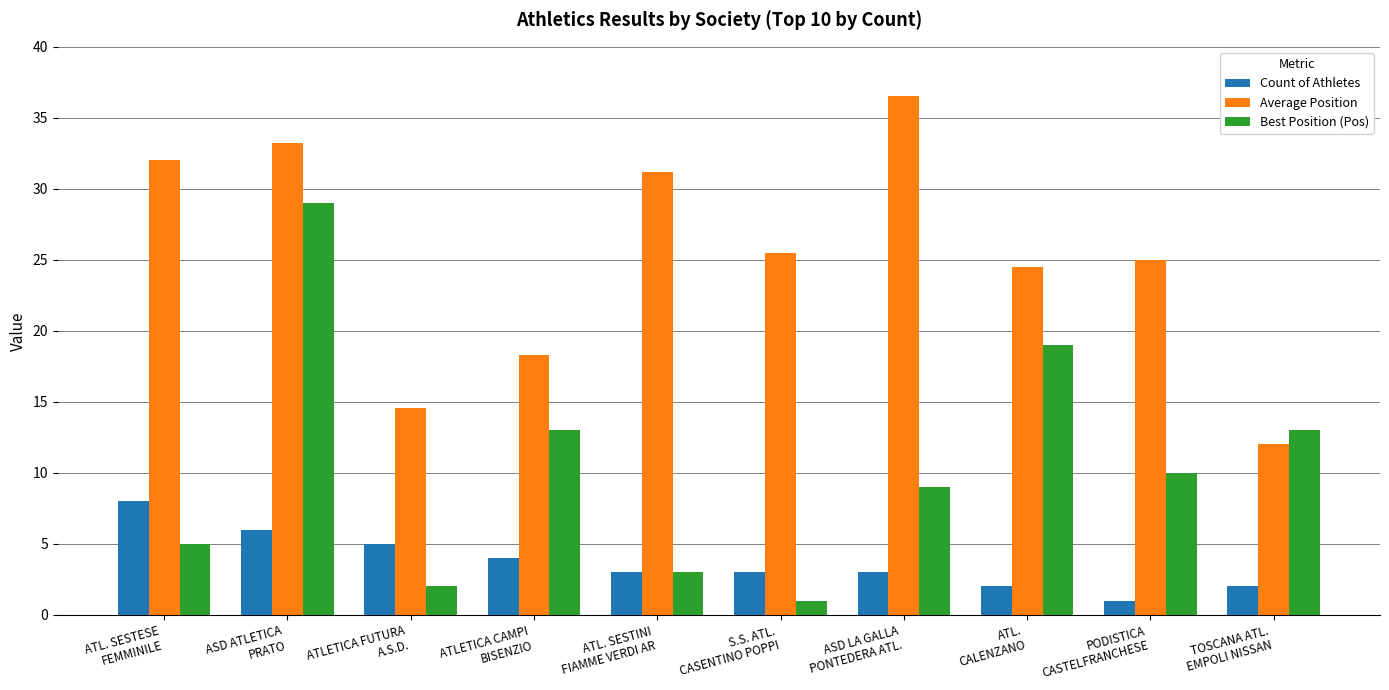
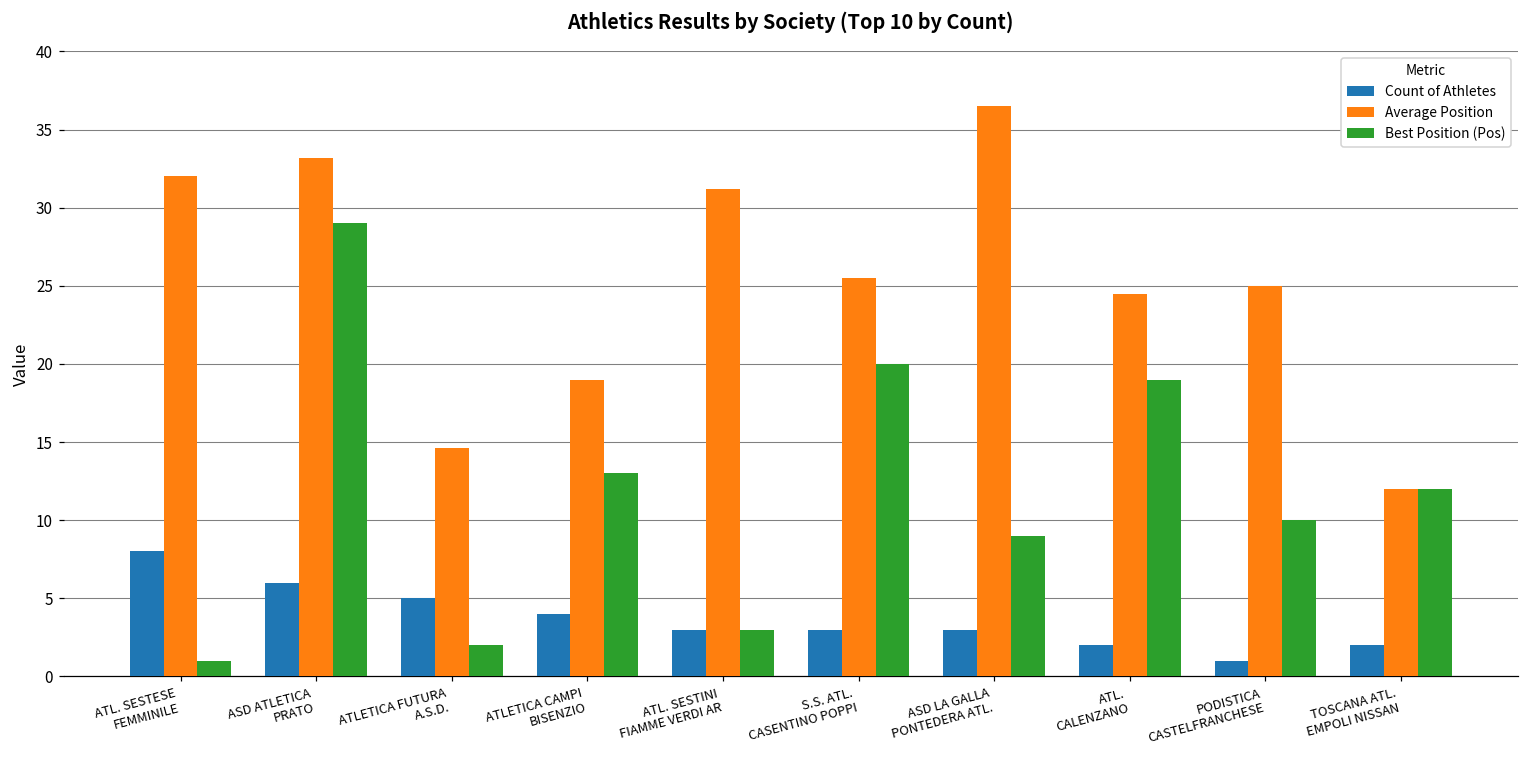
  {
    "Count of Athletes": {
      "ATL. SESTESE FEMMINILE": 8.0,
      "ASD ATLETICA PRATO": 6.0,
      "ATLETICA FUTURA A.S.D.": 5.0,
      "ATLETICA CAMPI BISENZIO": 4.0,
      "ATL. SESTINI FIAMME VERDI AR": 3.0,
      "S.S. ATL. CASENTINO POPPI": 3.0,
      "ASD LA GALLA PONTEDERA ATL.": 3.0,
      "ATL. CALENZANO": 2.0,
      "PODISTICA CASTELFRANCHESE": 1.0,
      "TOSCANA ATL. EMPOLI NISSAN": 2.0
    },
    "Average Position": {
      "ATL. SESTESE FEMMINILE": 32.0,
      "ASD ATLETICA PRATO": 33.2,
      "ATLETICA FUTURA A.S.D.": 14.6,
-     "ATLETICA CAMPI BISENZIO": 18.3,
+     "ATLETICA CAMPI BISENZIO": 19.0,
      "ATL. SESTINI FIAMME VERDI AR": 31.2,
      "S.S. ATL. CASENTINO POPPI": 25.5,
      "ASD LA GALLA PONTEDERA ATL.": 36.5,
      "ATL. CALENZANO": 24.5,
      "PODISTICA CASTELFRANCHESE": 25.0,
      "TOSCANA ATL. EMPOLI NISSAN": 12.0
    },
    "Best Position (Pos)": {
-     "ATL. SESTESE FEMMINILE": 5,
+     "ATL. SESTESE FEMMINILE": 1,
      "ASD ATLETICA PRATO": 29,
      "ATLETICA FUTURA A.S.D.": 2,
      "ATLETICA CAMPI BISENZIO": 13,
      "ATL. SESTINI FIAMME VERDI AR": 3,
-     "S.S. ATL. CASENTINO POPPI": 1,
+     "S.S. ATL. CASENTINO POPPI": 20,
      "ASD LA GALLA PONTEDERA ATL.": 9,
      "ATL. CALENZANO": 19,
      "PODISTICA CASTELFRANCHESE": 10,
-     "TOSCANA ATL. EMPOLI NISSAN": 13
+     "TOSCANA ATL. EMPOLI NISSAN": 12
    }
  }
